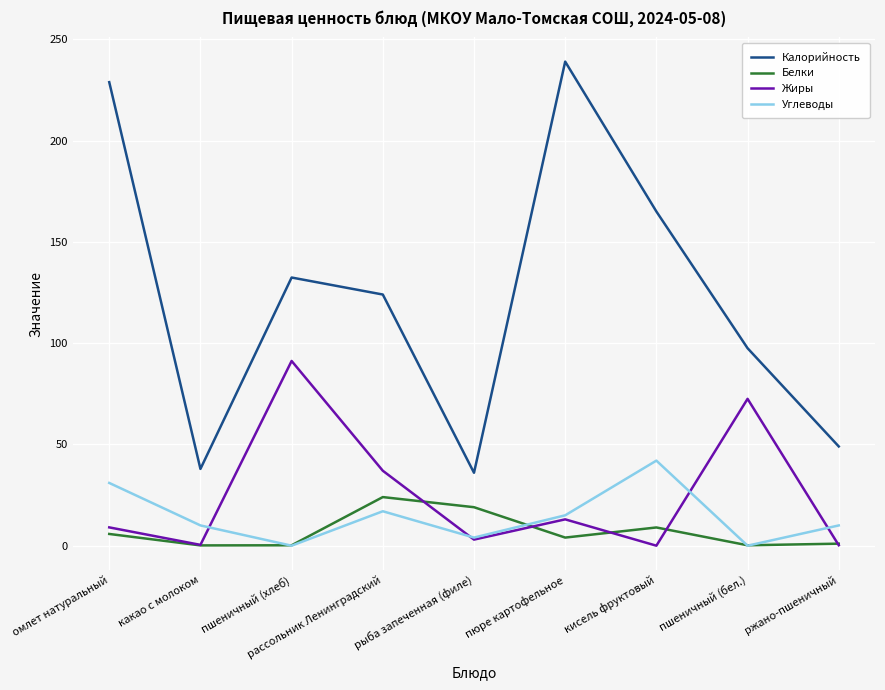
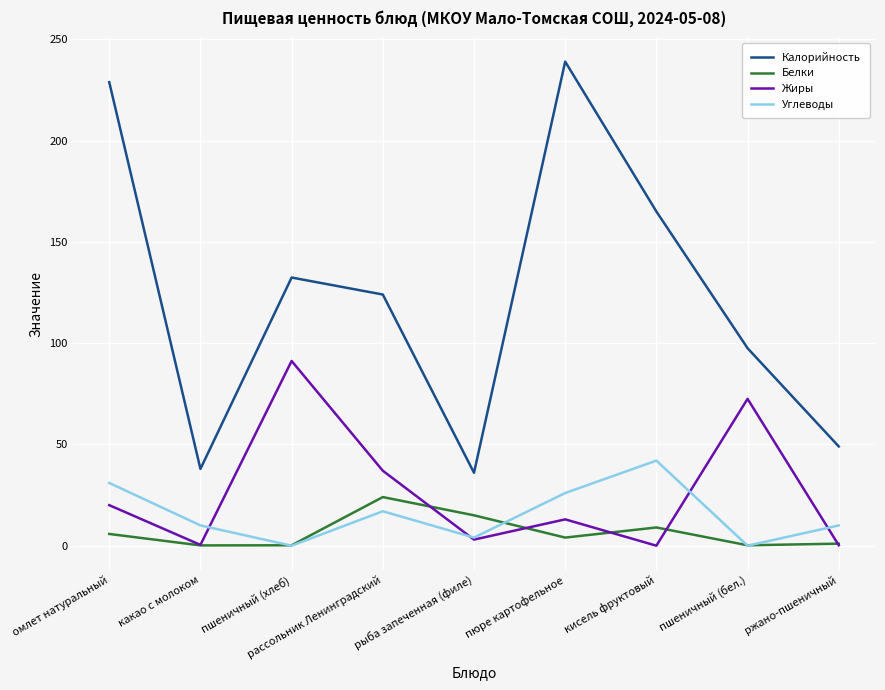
  {
    "Калорийность": {
      "омлет натуральный": 229,
      "какао с молоком": 38,
      "пшеничный (хлеб)": 132,
      "рассольник Ленинградский": 124,
      "рыба запеченная (филе)": 36,
      "пюре картофельное": 239,
      "кисель фруктовый": 165,
      "пшеничный (бел.)": 98,
      "ржано-пшеничный": 49
    },
    "Белки": {
      "омлет натуральный": 6,
      "рассольник Ленинградский": 24,
-     "рыба запеченная (филе)": 19,
+     "рыба запеченная (филе)": 15,
      "пюре картофельное": 4,
      "кисель фруктовый": 9
    },
    "Жиры": {
-     "омлет натуральный": 9,
+     "омлет натуральный": 20,
      "пшеничный (хлеб)": 91,
      "рассольник Ленинградский": 37,
      "пюре картофельное": 13,
      "кисель фруктовый": 0,
      "пшеничный (бел.)": 73
    },
    "Углеводы": {
      "омлет натуральный": 31,
      "какао с молоком": 10,
      "рассольник Ленинградский": 17,
-     "пюре картофельное": 15,
+     "пюре картофельное": 26,
      "кисель фруктовый": 42,
      "ржано-пшеничный": 10
    }
  }
